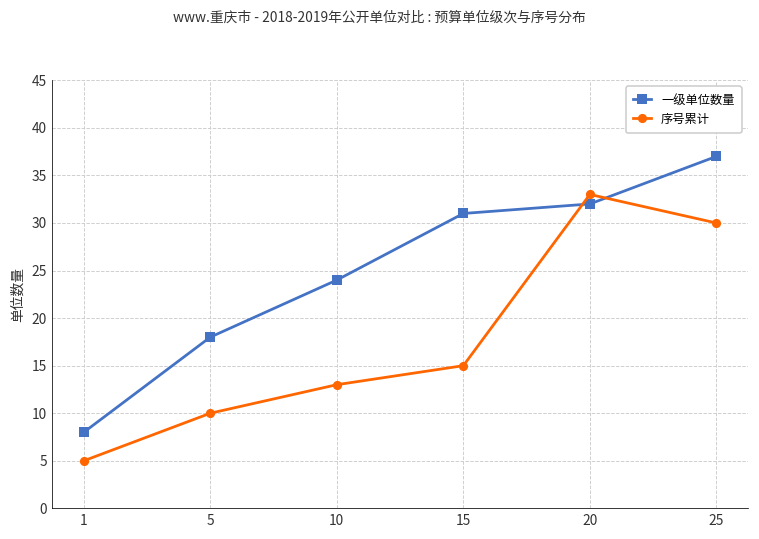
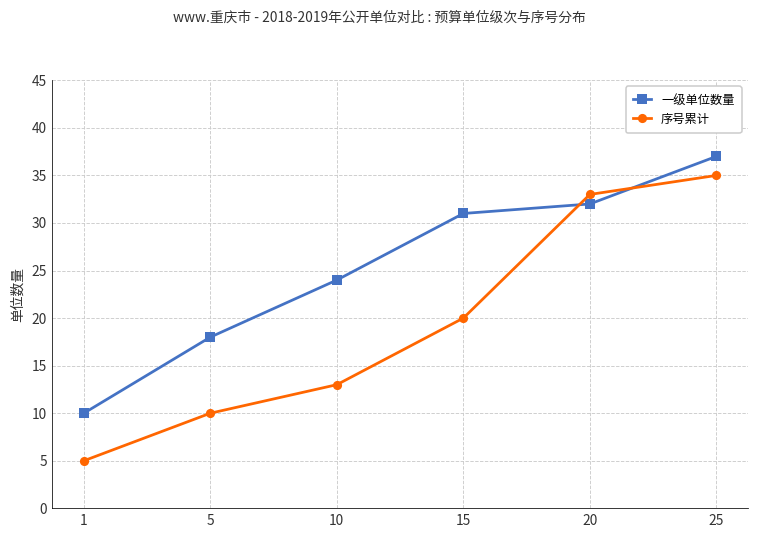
  {
    "一级单位数量": {
-     "1": 8,
+     "1": 10,
      "5": 18,
      "10": 24,
      "15": 31,
      "20": 32,
      "25": 37
    },
    "序号累计": {
      "1": 5,
      "5": 10,
      "10": 13,
-     "15": 15,
+     "15": 20,
      "20": 33,
-     "25": 30
+     "25": 35
    }
  }
